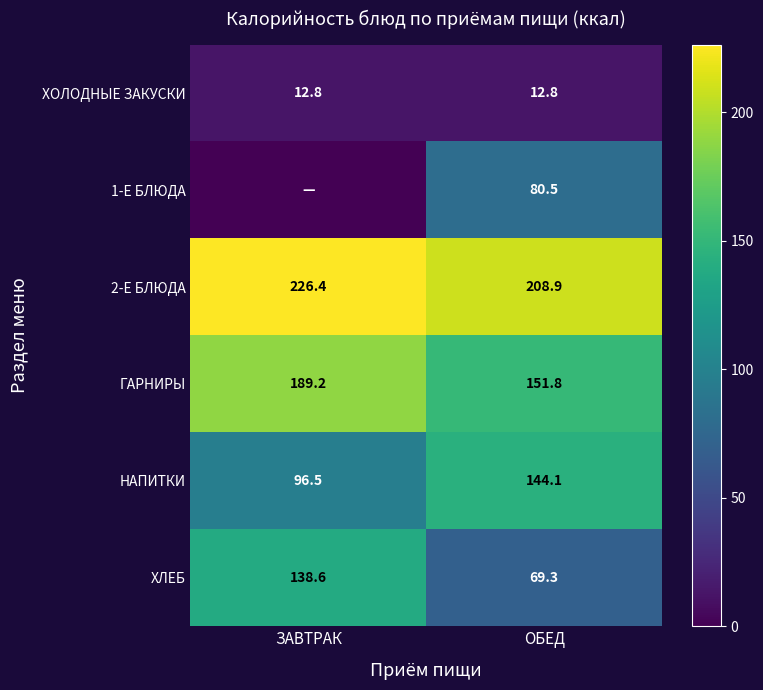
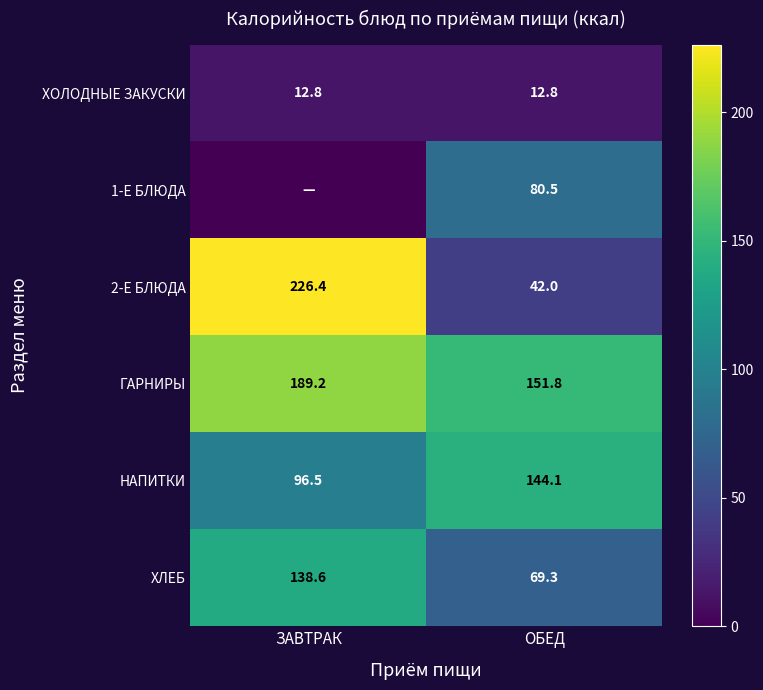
  {
    "ХОЛОДНЫЕ ЗАКУСКИ": {
      "ЗАВТРАК": 12.8,
      "ОБЕД": 12.8
    },
    "1-Е БЛЮДА": {
      "ОБЕД": 80.5
    },
    "2-Е БЛЮДА": {
      "ЗАВТРАК": 226.4,
-     "ОБЕД": 208.9
+     "ОБЕД": 42.0
    },
    "ГАРНИРЫ": {
      "ЗАВТРАК": 189.2,
      "ОБЕД": 151.8
    },
    "НАПИТКИ": {
      "ЗАВТРАК": 96.5,
      "ОБЕД": 144.1
    },
    "ХЛЕБ": {
      "ЗАВТРАК": 138.6,
      "ОБЕД": 69.3
    }
  }
